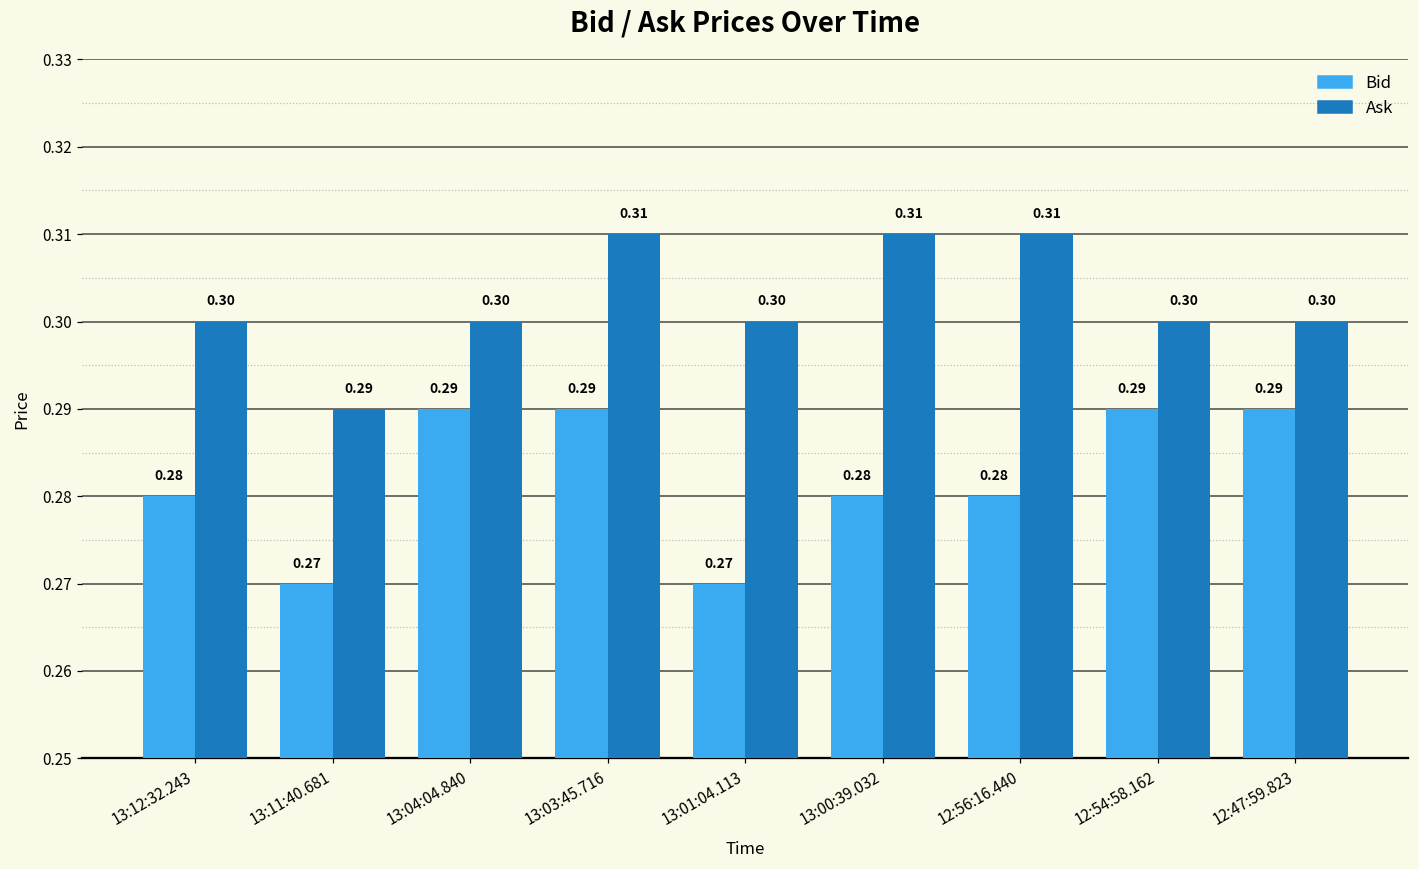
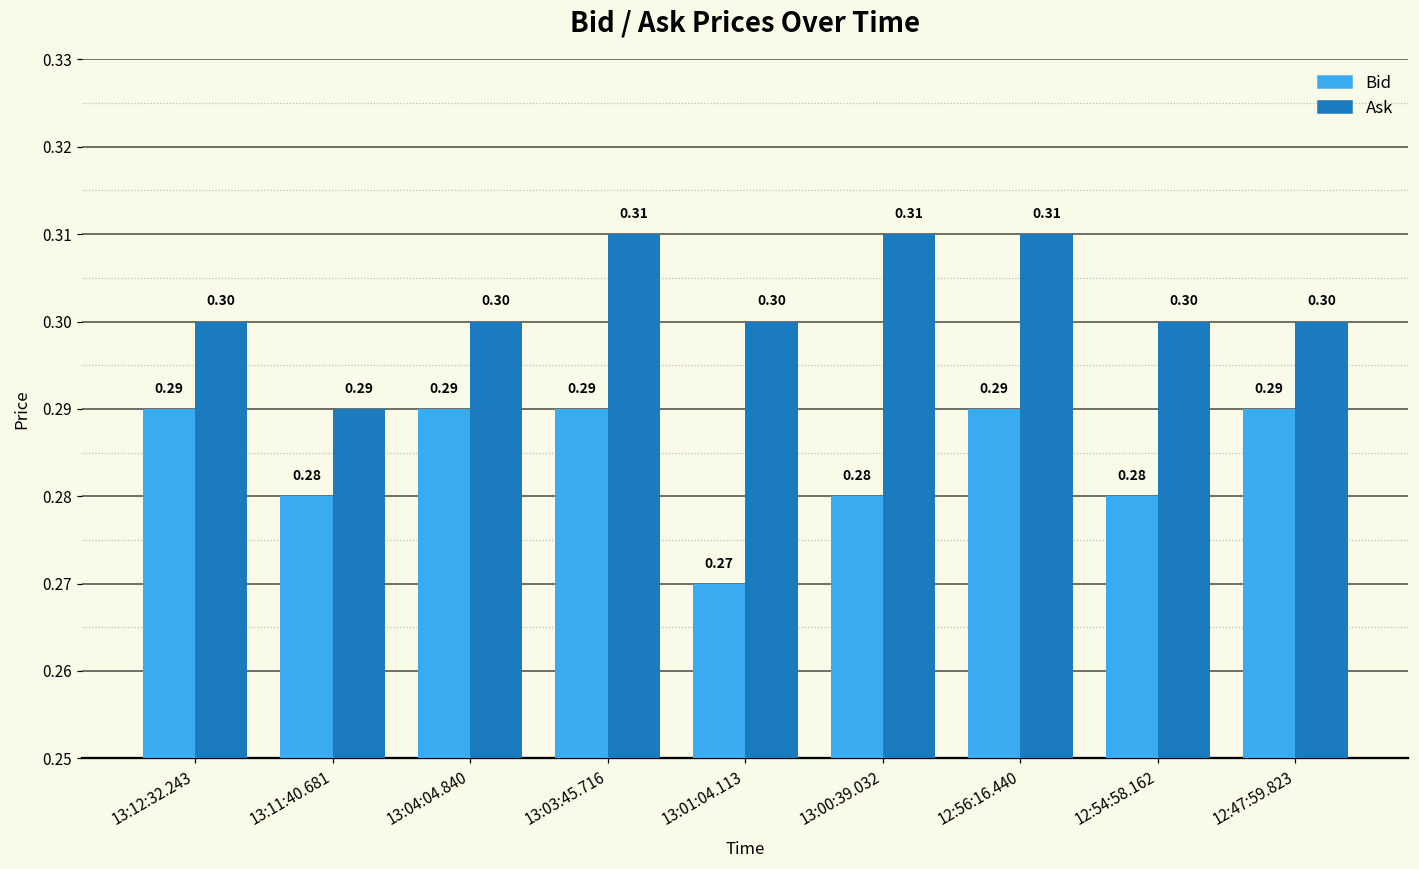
  {
    "Bid": {
-     "13:12:32.243": 0.28,
-     "13:11:40.681": 0.27,
+     "13:12:32.243": 0.29,
+     "13:11:40.681": 0.28,
      "13:04:04.840": 0.29,
      "13:03:45.716": 0.29,
      "13:01:04.113": 0.27,
      "13:00:39.032": 0.28,
-     "12:56:16.440": 0.28,
-     "12:54:58.162": 0.29,
+     "12:56:16.440": 0.29,
+     "12:54:58.162": 0.28,
      "12:47:59.823": 0.29
    },
    "Ask": {
      "13:12:32.243": 0.30,
      "13:11:40.681": 0.29,
      "13:04:04.840": 0.30,
      "13:03:45.716": 0.31,
      "13:01:04.113": 0.30,
      "13:00:39.032": 0.31,
      "12:56:16.440": 0.31,
      "12:54:58.162": 0.30,
      "12:47:59.823": 0.30
    }
  }
